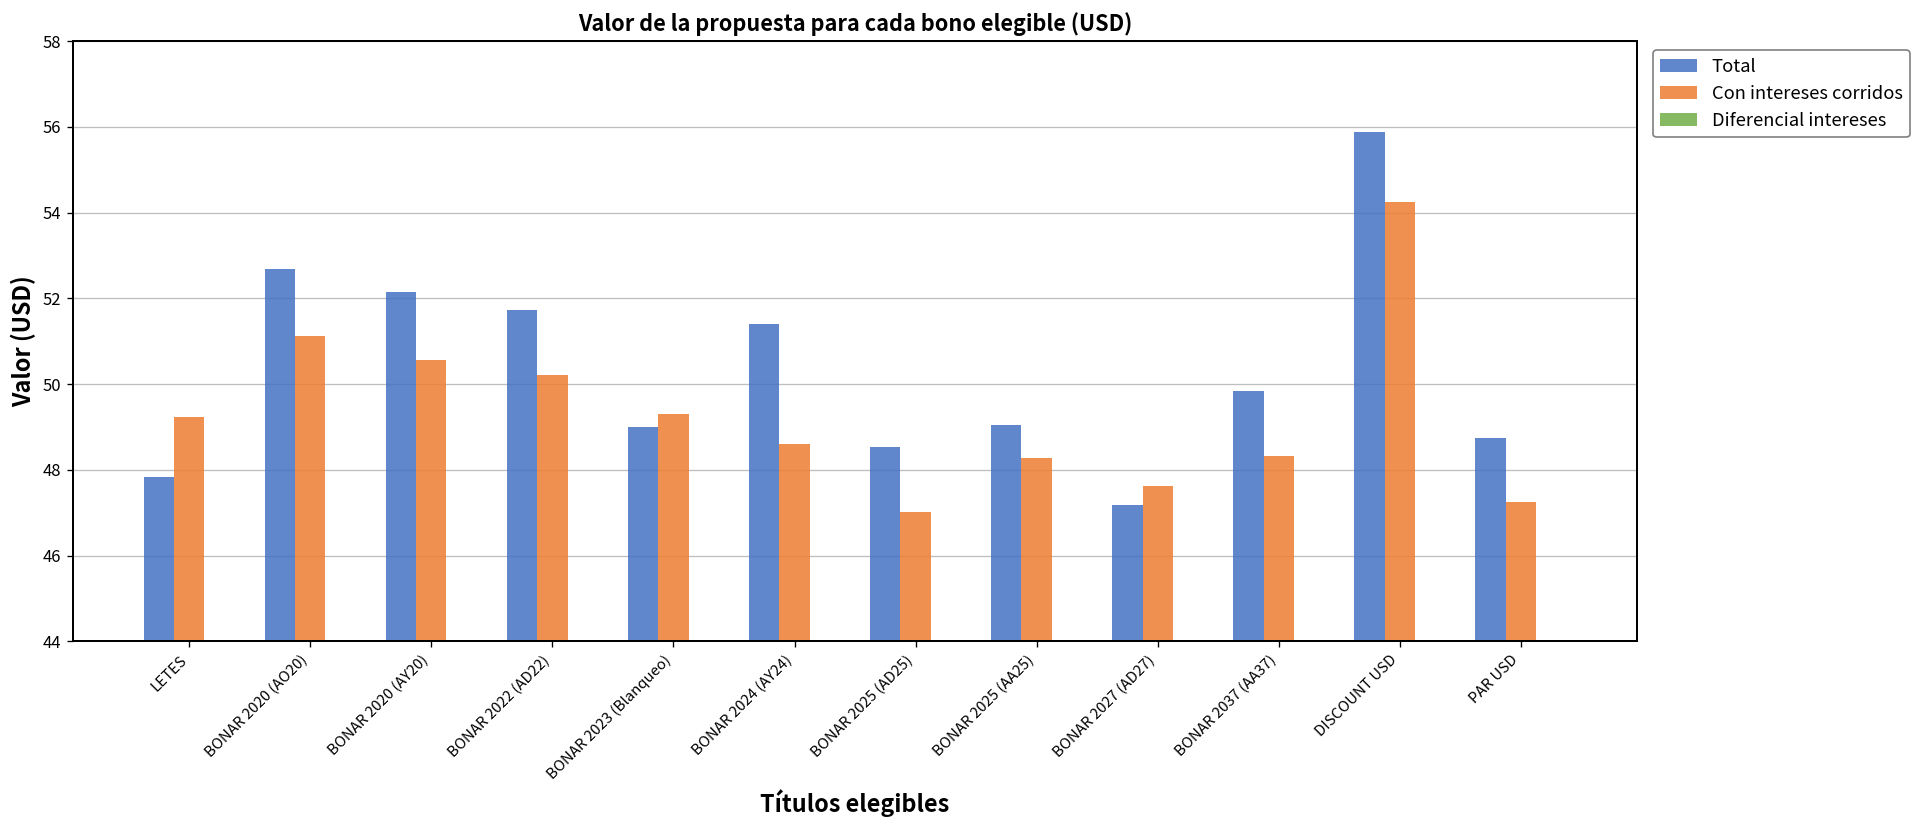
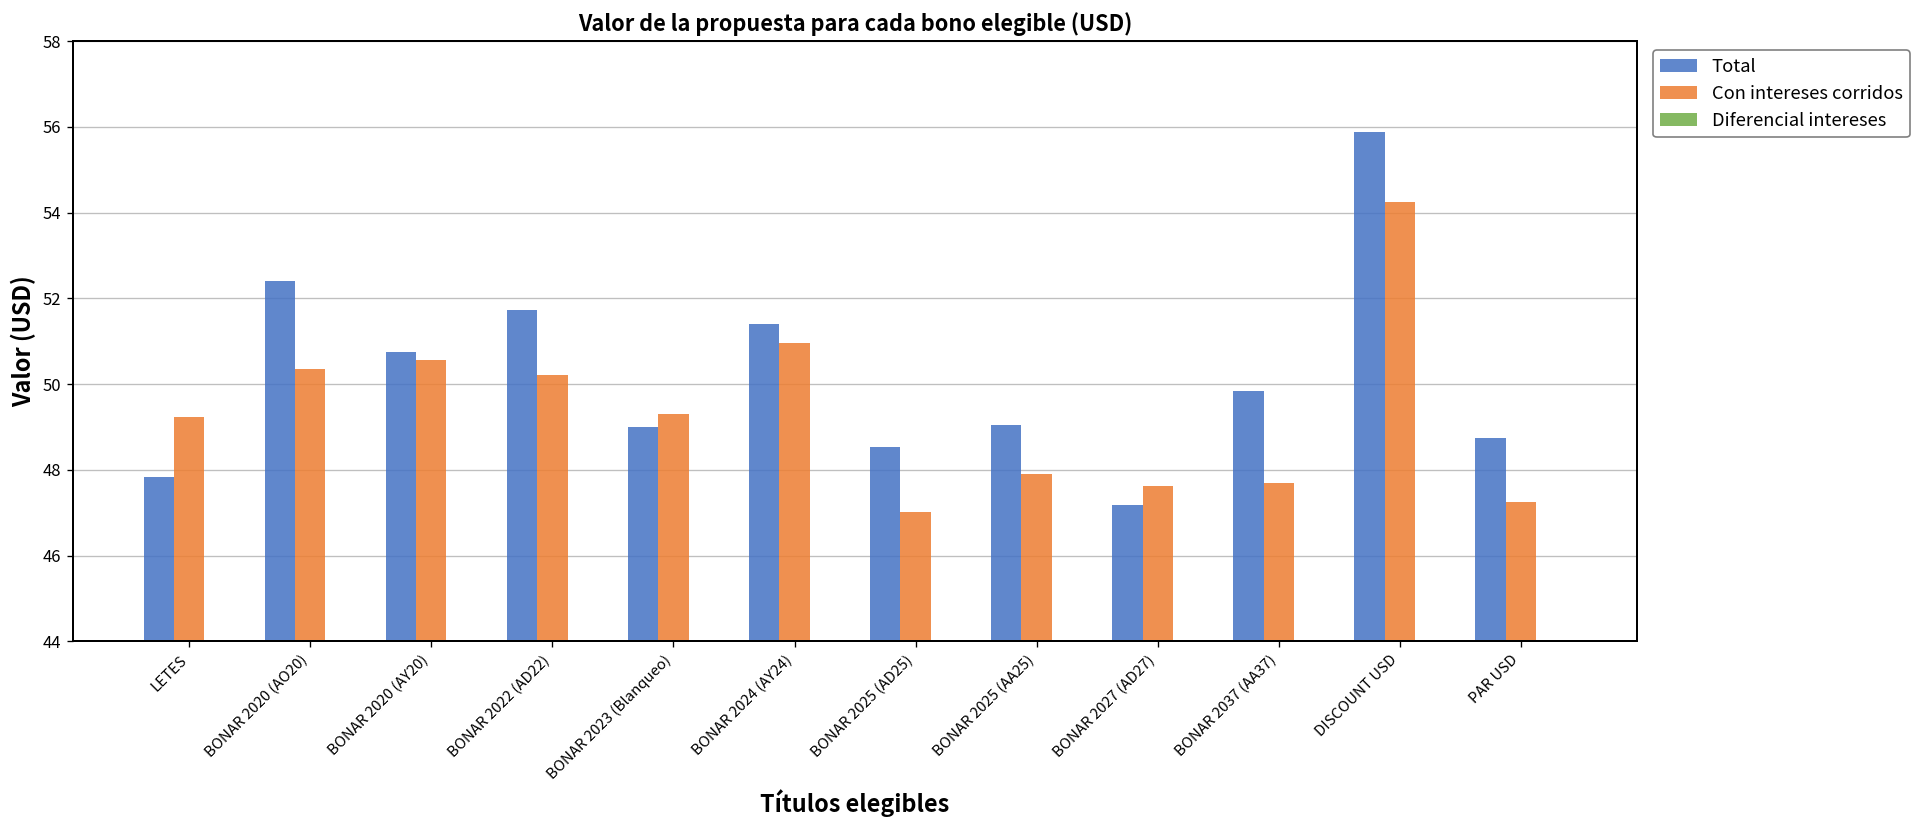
  {
    "Total": {
      "LETES": 47.8,
-     "BONAR 2020 (AO20)": 52.7,
-     "BONAR 2020 (AY20)": 52.1,
+     "BONAR 2020 (AO20)": 52.4,
+     "BONAR 2020 (AY20)": 50.7,
      "BONAR 2022 (AD22)": 51.7,
      "BONAR 2023 (Blanqueo)": 49.0,
      "BONAR 2024 (AY24)": 51.4,
      "BONAR 2025 (AD25)": 48.5,
      "BONAR 2025 (AA25)": 49.0,
      "BONAR 2027 (AD27)": 47.2,
      "BONAR 2037 (AA37)": 49.8,
      "DISCOUNT USD": 55.9,
      "PAR USD": 48.7
    },
    "Con intereses corridos": {
      "LETES": 49.2,
-     "BONAR 2020 (AO20)": 51.1,
+     "BONAR 2020 (AO20)": 50.4,
      "BONAR 2020 (AY20)": 50.6,
      "BONAR 2022 (AD22)": 50.2,
      "BONAR 2023 (Blanqueo)": 49.3,
-     "BONAR 2024 (AY24)": 48.6,
+     "BONAR 2024 (AY24)": 51.0,
      "BONAR 2025 (AD25)": 47.0,
-     "BONAR 2025 (AA25)": 48.3,
+     "BONAR 2025 (AA25)": 47.9,
      "BONAR 2027 (AD27)": 47.6,
-     "BONAR 2037 (AA37)": 48.3,
+     "BONAR 2037 (AA37)": 47.7,
      "DISCOUNT USD": 54.2,
      "PAR USD": 47.3
    }
  }
